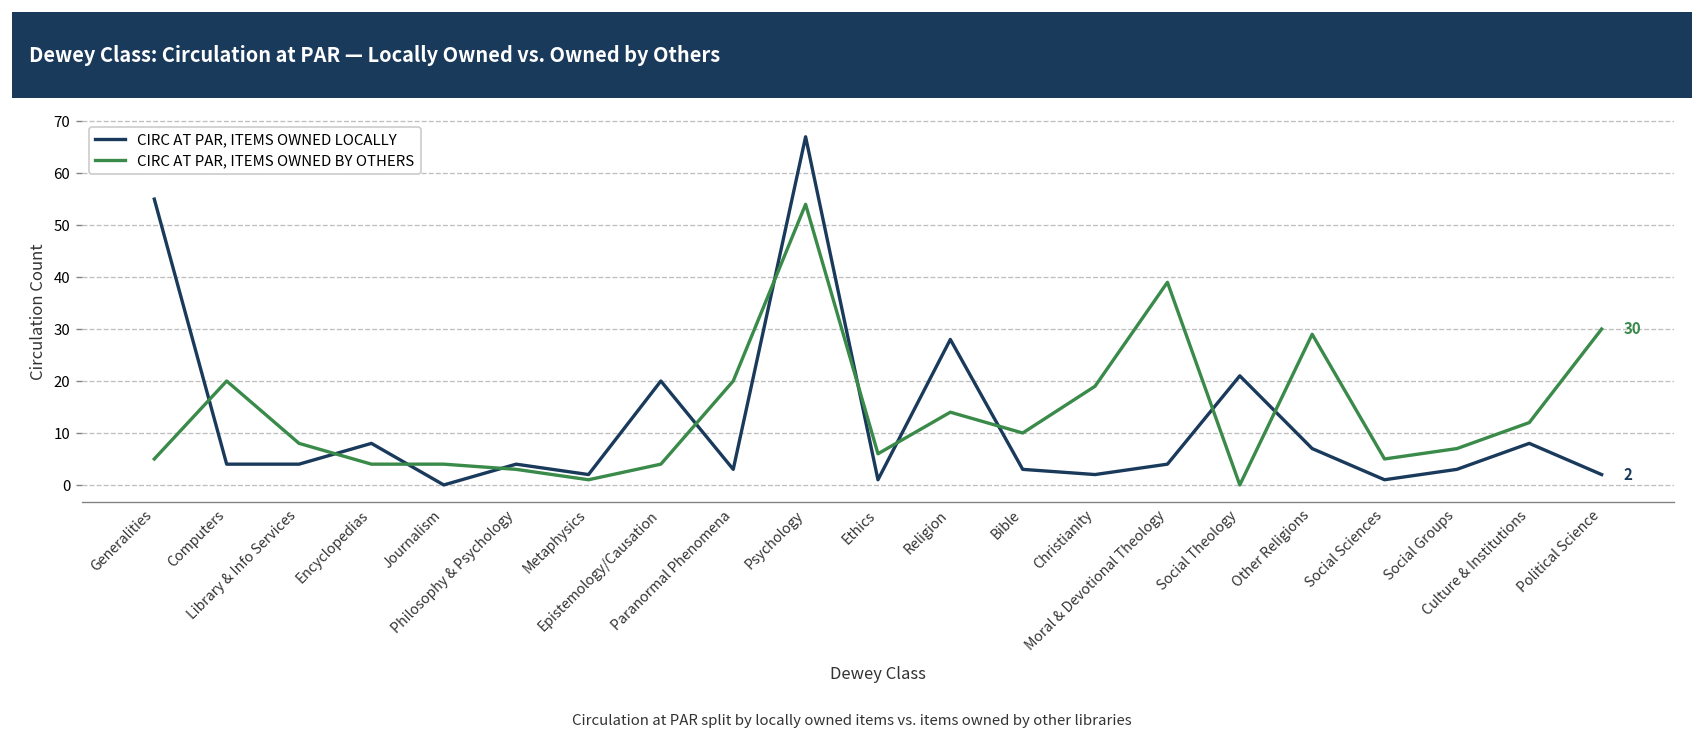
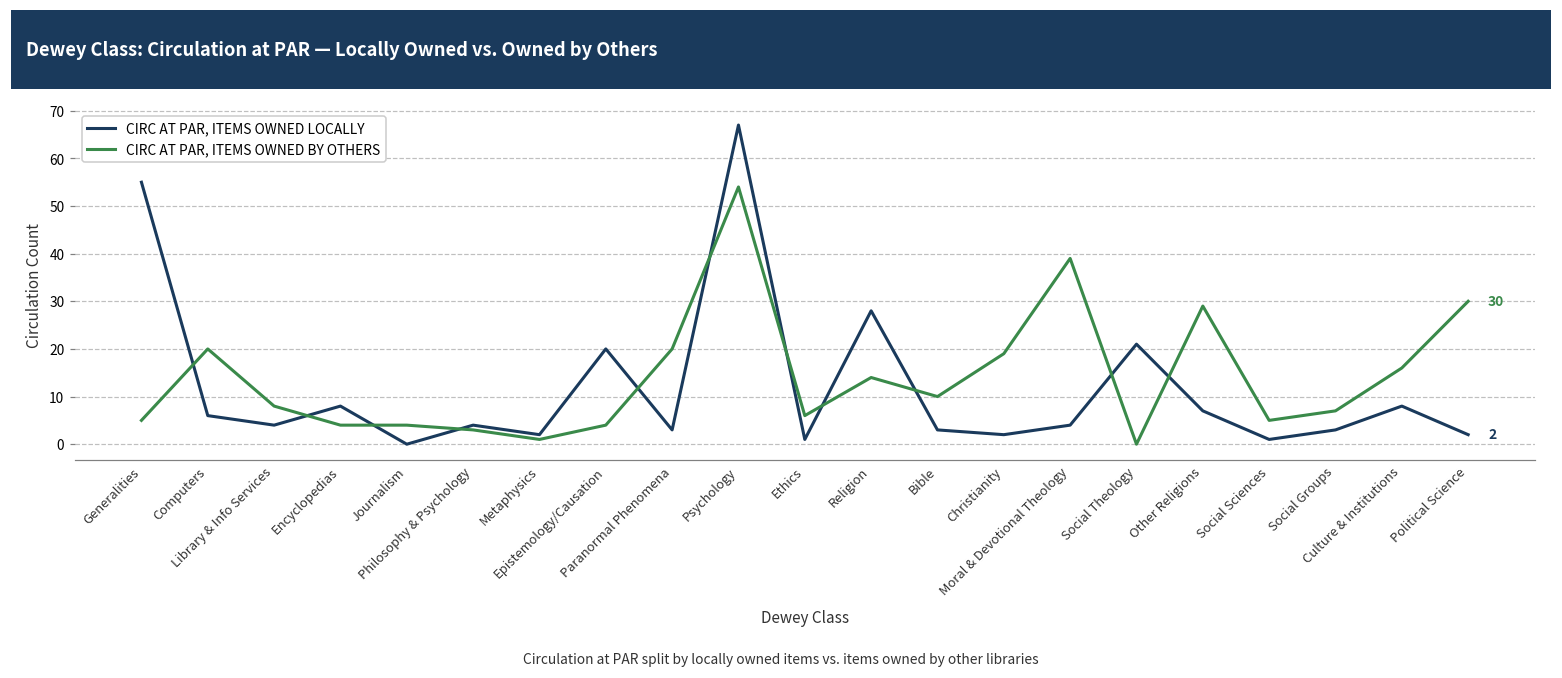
  {
    "CIRC AT PAR, ITEMS OWNED LOCALLY": {
      "Generalities": 55,
-     "Computers": 4,
+     "Computers": 6,
      "Library & Info Services": 4,
      "Encyclopedias": 8,
      "Journalism": 0,
      "Philosophy & Psychology": 4,
      "Metaphysics": 2,
      "Epistemology/Causation": 20,
      "Paranormal Phenomena": 3,
      "Psychology": 67,
      "Ethics": 1,
      "Religion": 28,
      "Bible": 3,
      "Christianity": 2,
      "Moral & Devotional Theology": 4,
      "Social Theology": 21,
      "Other Religions": 7,
      "Social Sciences": 1,
      "Social Groups": 3,
      "Culture & Institutions": 8
    },
    "CIRC AT PAR, ITEMS OWNED BY OTHERS": {
      "Generalities": 5,
      "Computers": 20,
      "Library & Info Services": 8,
      "Encyclopedias": 4,
      "Journalism": 4,
      "Philosophy & Psychology": 3,
      "Metaphysics": 1,
      "Epistemology/Causation": 4,
      "Paranormal Phenomena": 20,
      "Psychology": 54,
      "Ethics": 6,
      "Religion": 14,
      "Bible": 10,
      "Christianity": 19,
      "Moral & Devotional Theology": 39,
      "Social Theology": 0,
      "Other Religions": 29,
      "Social Sciences": 5,
      "Social Groups": 7,
-     "Culture & Institutions": 12
+     "Culture & Institutions": 16
    }
  }
